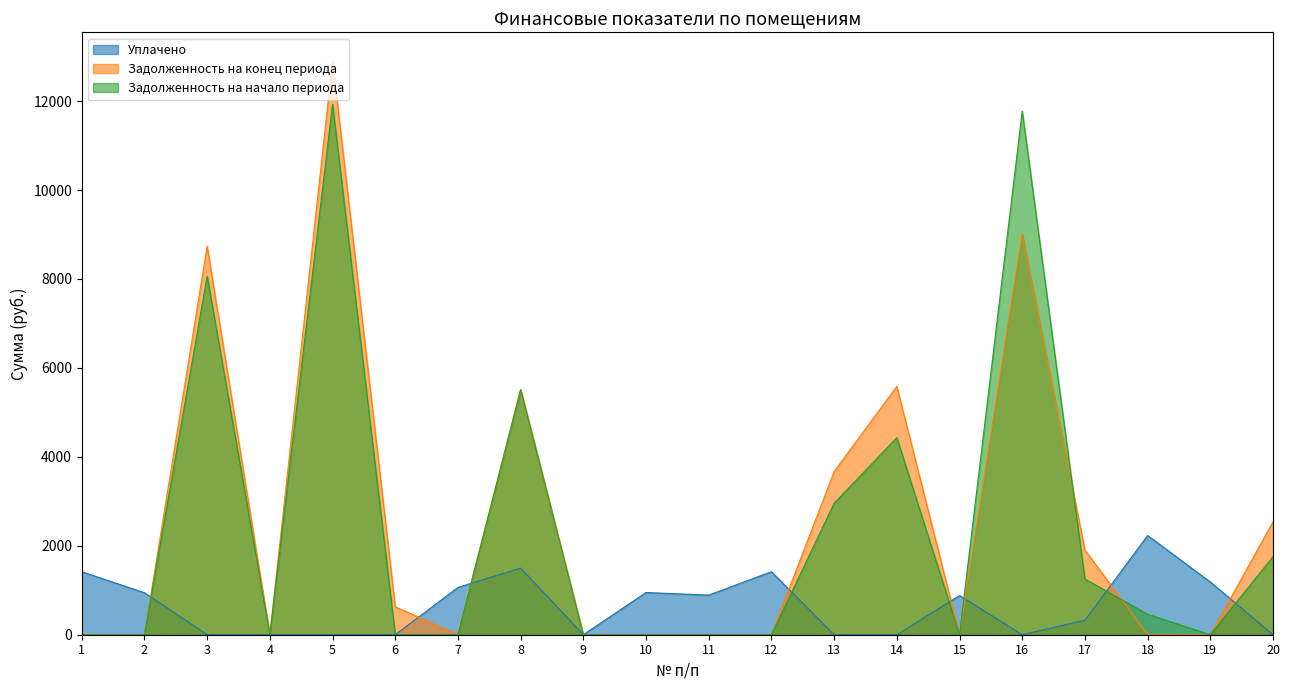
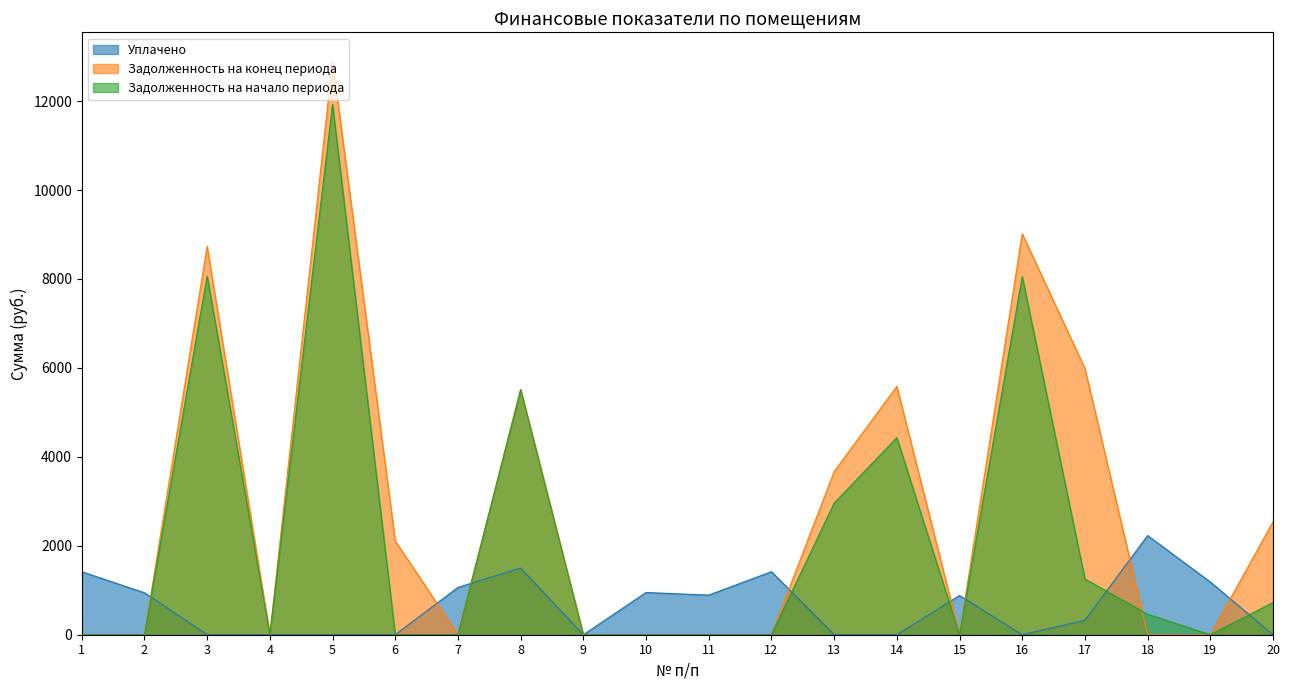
  {
    "Уплачено": {
      "1": 1400,
      "2": 900,
      "3": 0,
      "5": 0,
      "7": 1100,
      "8": 1500,
      "10": 900,
      "11": 900,
      "12": 1400,
      "13": 0,
      "14": 0,
      "15": 900,
      "16": 0,
      "17": 300,
      "18": 2200,
      "19": 1200,
      "20": 0
    },
    "Задолженность на конец периода": {
      "3": 8700,
-     "6": 600,
+     "6": 2100,
      "13": 3700,
      "14": 5600,
      "16": 9000,
-     "17": 1900,
+     "17": 6000,
      "18": 0,
      "20": 2500
    },
    "Задолженность на начало периода": {
      "3": 8100,
      "5": 11900,
      "13": 3000,
      "14": 4400,
-     "16": 11800,
+     "16": 8100,
      "17": 1300,
      "18": 500,
-     "20": 1800
+     "20": 700
    }
  }
